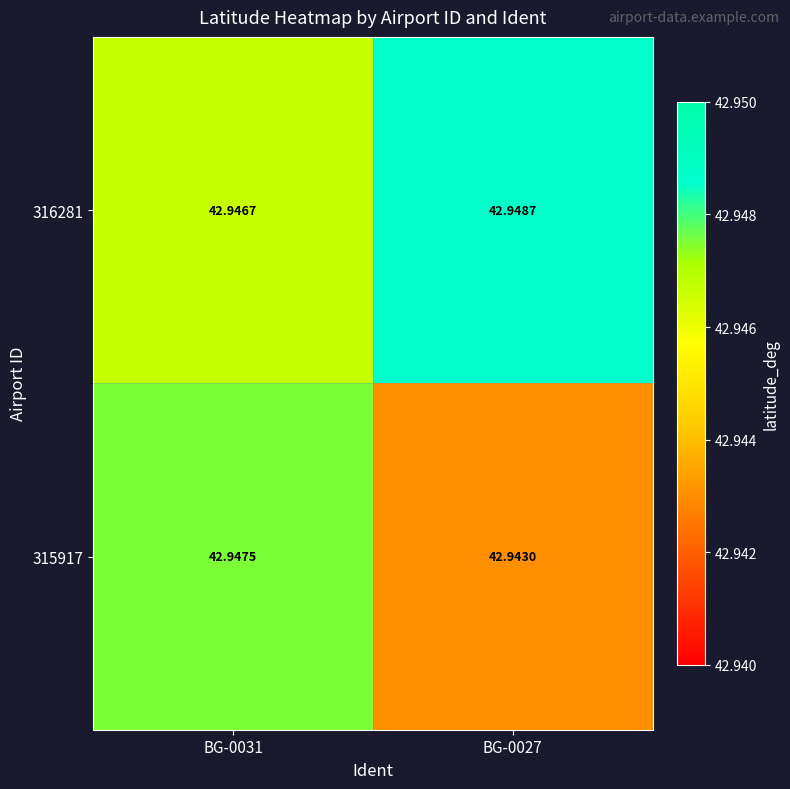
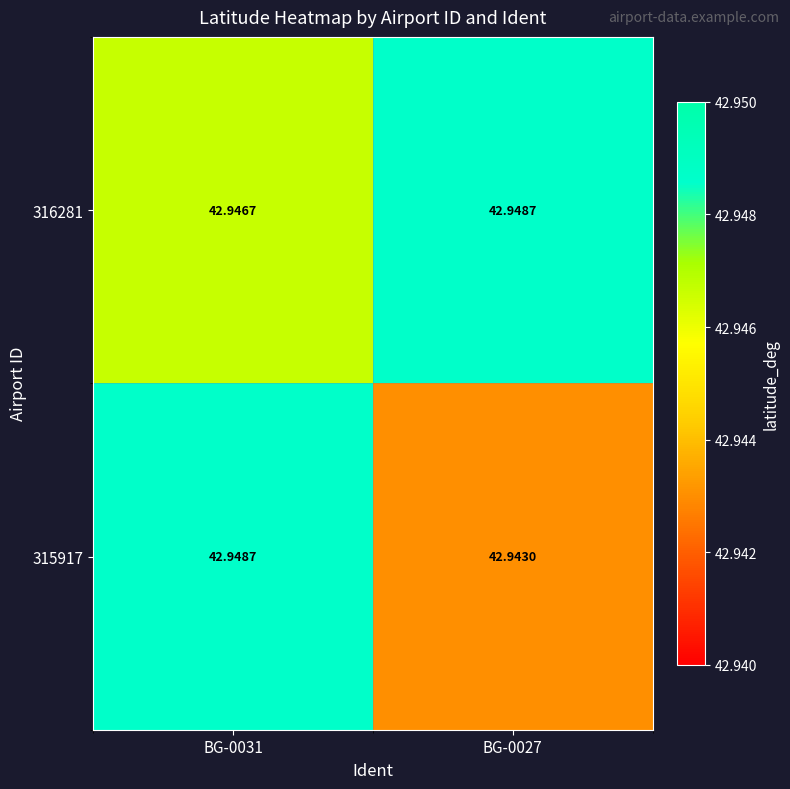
  {
    "316281": {
      "BG-0031": 42.9467,
      "BG-0027": 42.9487
    },
    "315917": {
-     "BG-0031": 42.9475,
+     "BG-0031": 42.9487,
      "BG-0027": 42.9430
    }
  }
